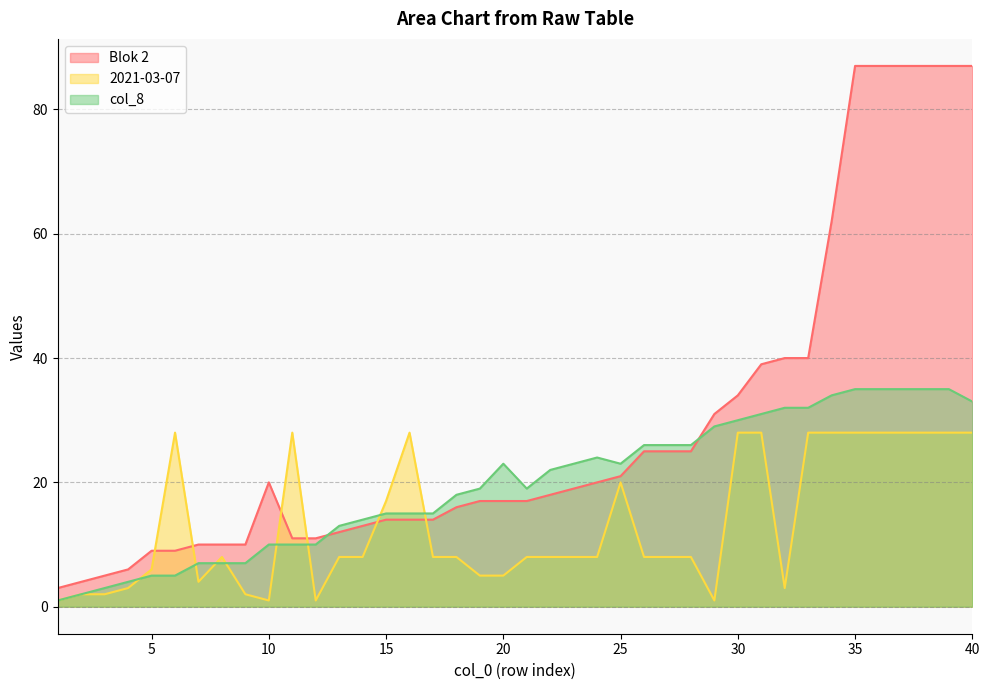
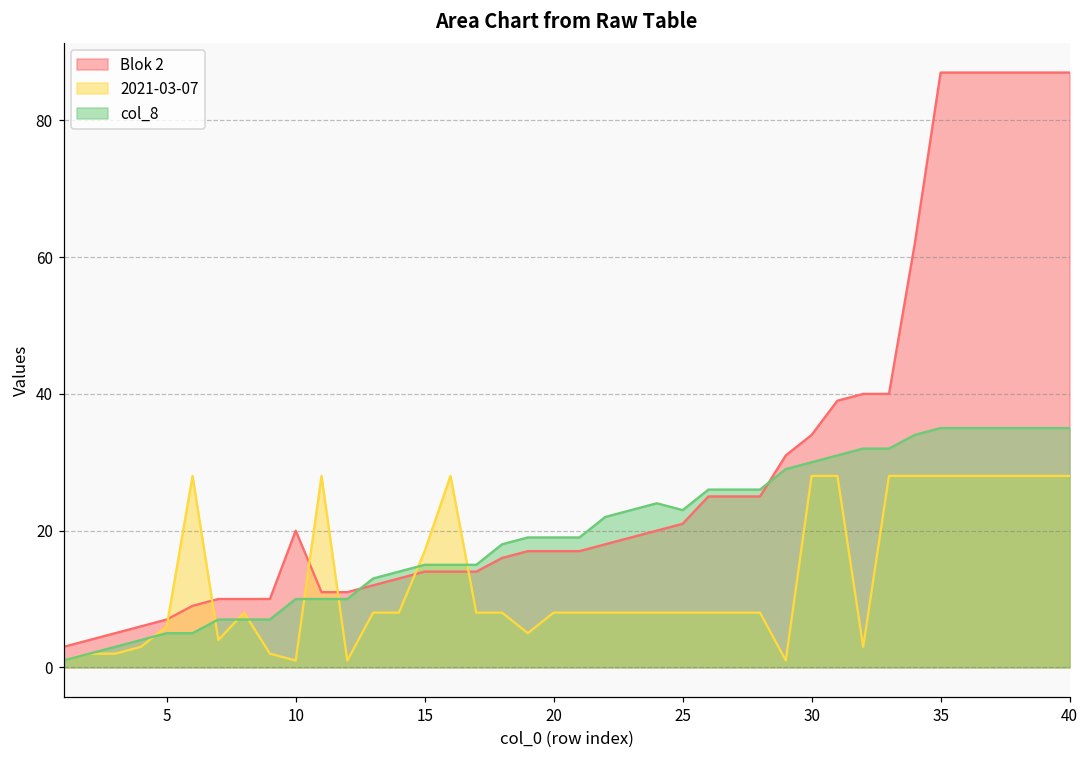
  {
    "Blok 2": {
-     "5": 9,
+     "5": 7,
      "10": 20,
      "15": 14,
      "20": 17,
      "25": 21,
      "30": 34,
      "35": 87,
      "40": 87
    },
    "2021-03-07": {
      "5": 6,
      "10": 1,
      "15": 17,
-     "20": 5,
-     "25": 20,
+     "20": 8,
+     "25": 8,
      "30": 28,
      "35": 28,
      "40": 28
    },
    "col_8": {
      "5": 5,
      "10": 10,
      "15": 15,
-     "20": 23,
+     "20": 19,
      "25": 23,
      "30": 30,
      "35": 35,
-     "40": 33
+     "40": 35
    }
  }
